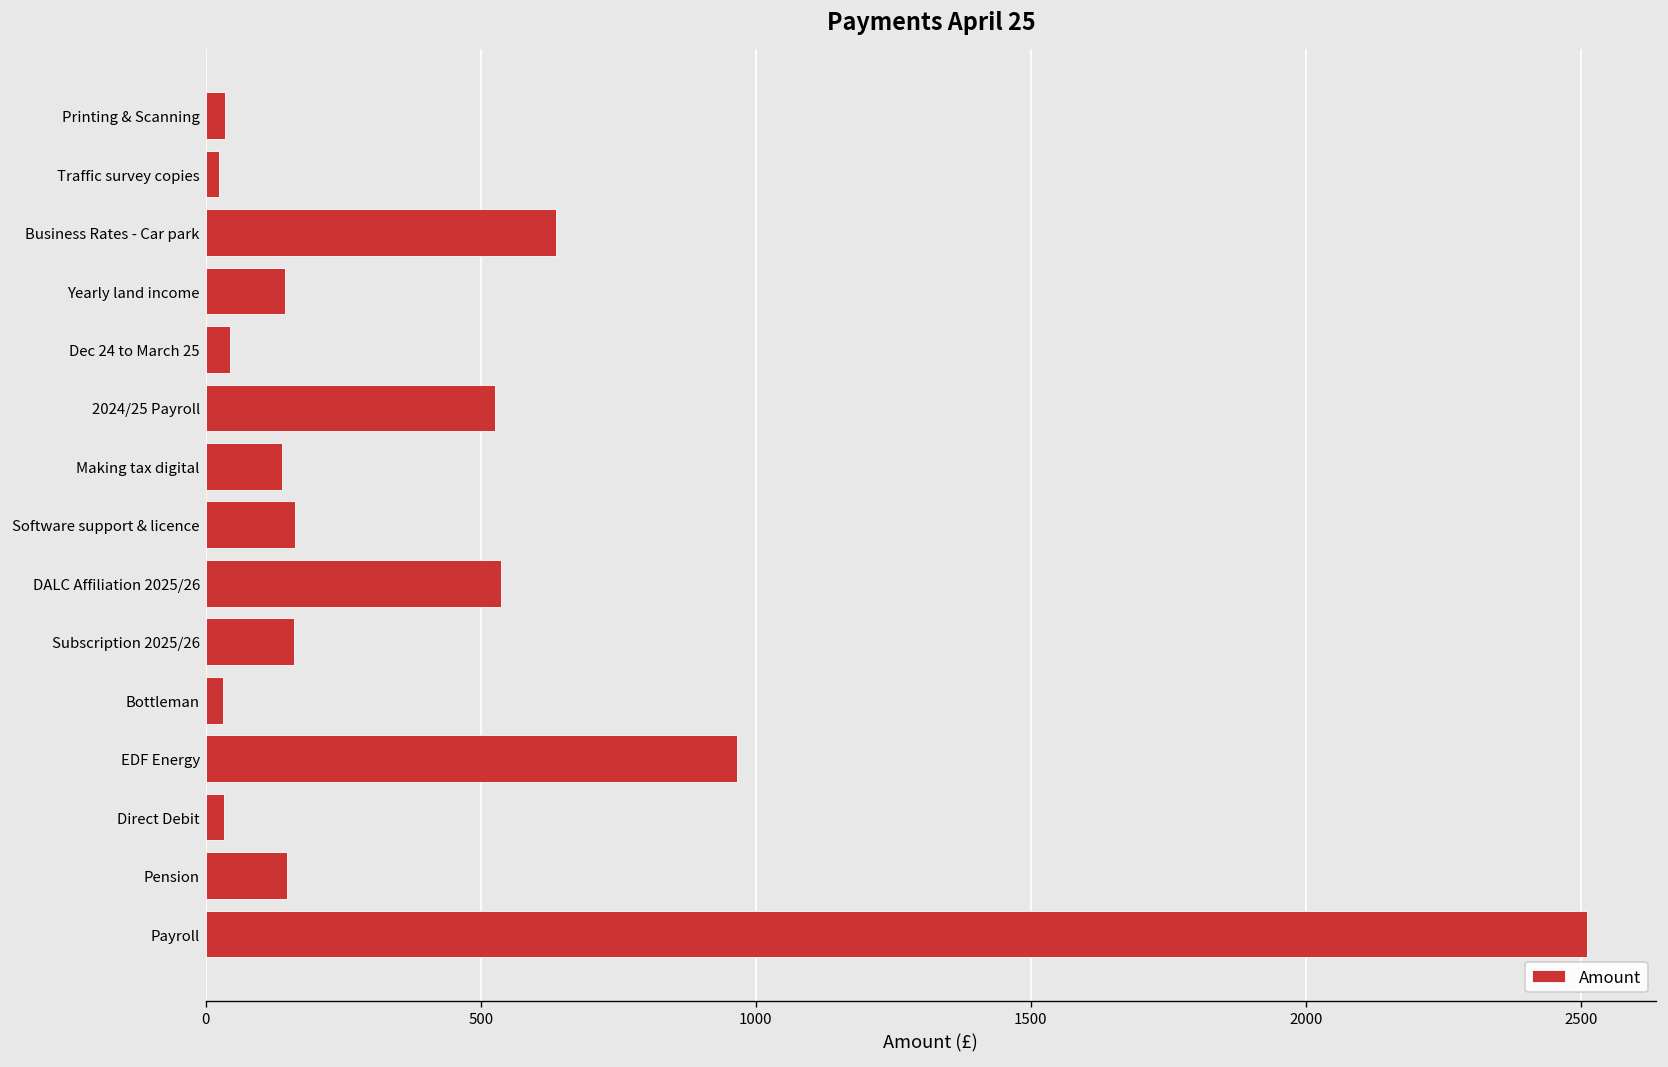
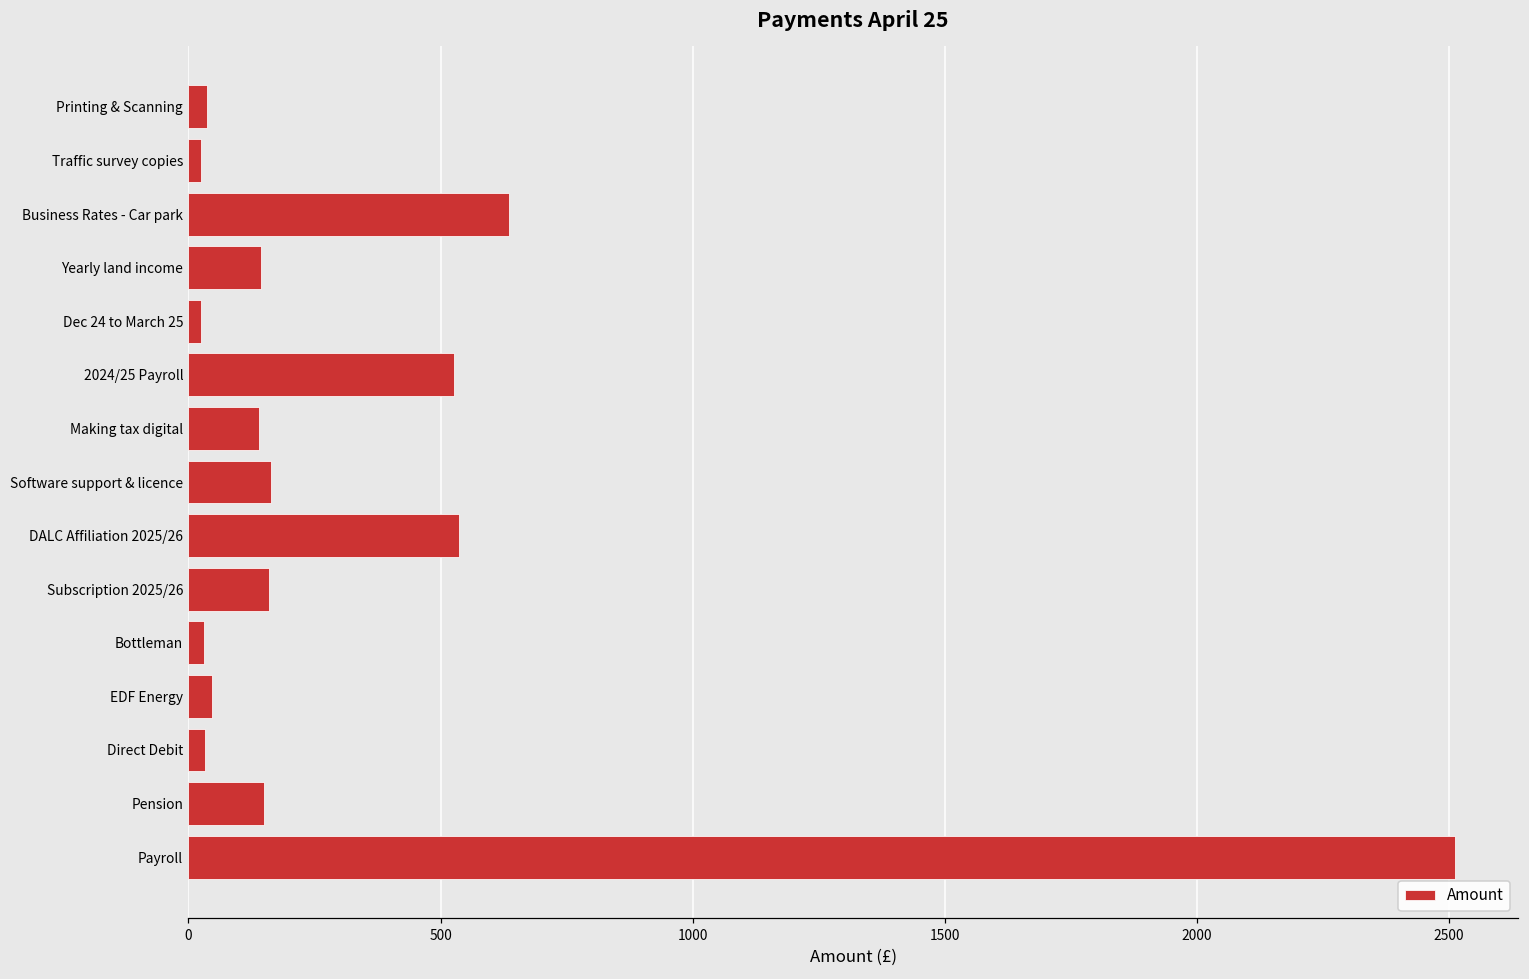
  {
    "Printing & Scanning": 40,
    "Traffic survey copies": 20,
    "Business Rates - Car park": 640,
    "Yearly land income": 140,
-   "Dec 24 to March 25": 50,
+   "Dec 24 to March 25": 30,
    "2024/25 Payroll": 530,
    "Making tax digital": 140,
    "Software support & licence": 160,
    "DALC Affiliation 2025/26": 540,
    "Subscription 2025/26": 160,
    "Bottleman": 30,
-   "EDF Energy": 970,
+   "EDF Energy": 50,
    "Direct Debit": 30,
    "Pension": 150,
    "Payroll": 2510
  }
